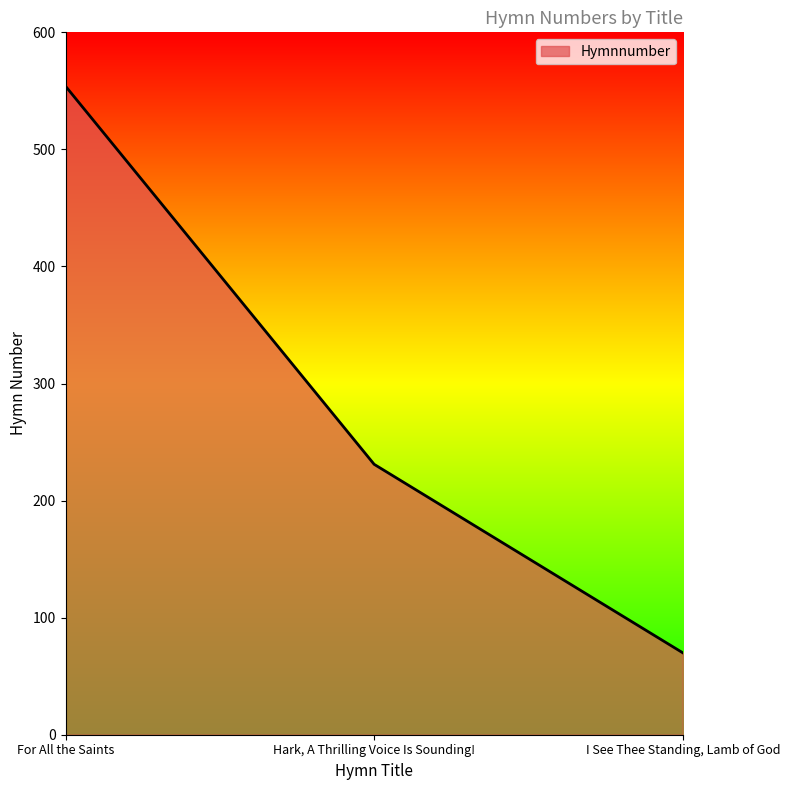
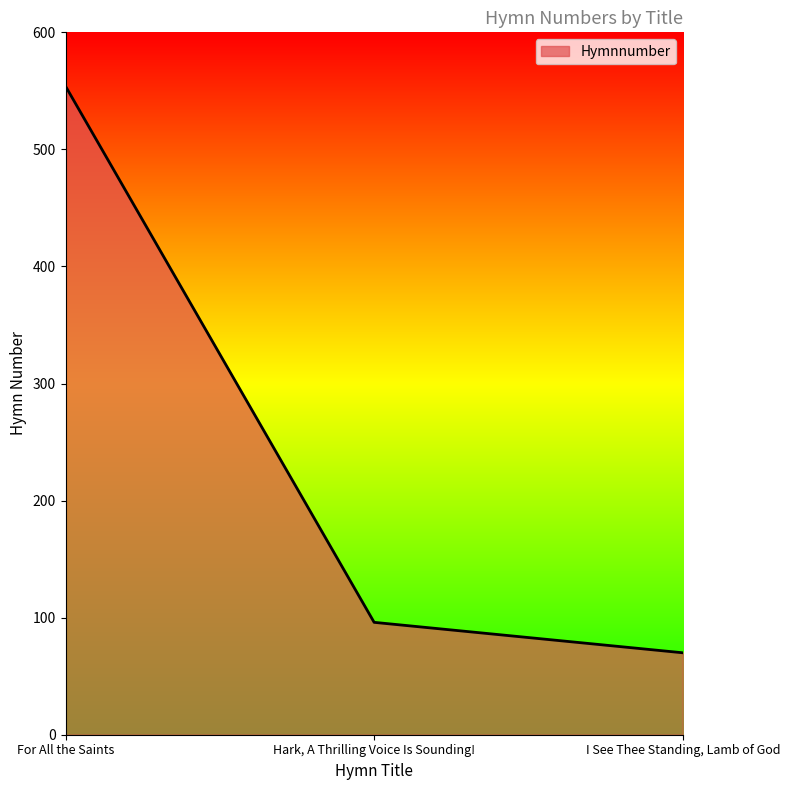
  {
    "For All the Saints": 554,
-   "Hark, A Thrilling Voice Is Sounding!": 231,
+   "Hark, A Thrilling Voice Is Sounding!": 96,
    "I See Thee Standing, Lamb of God": 70
  }
